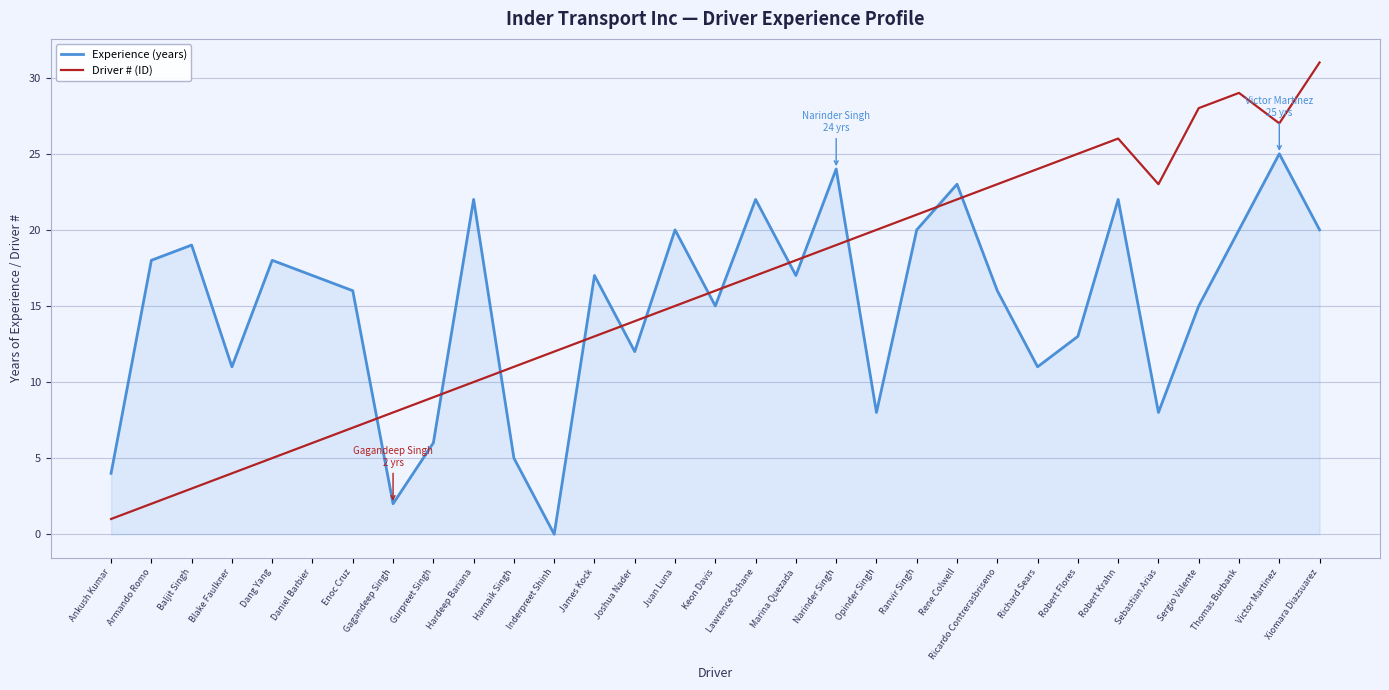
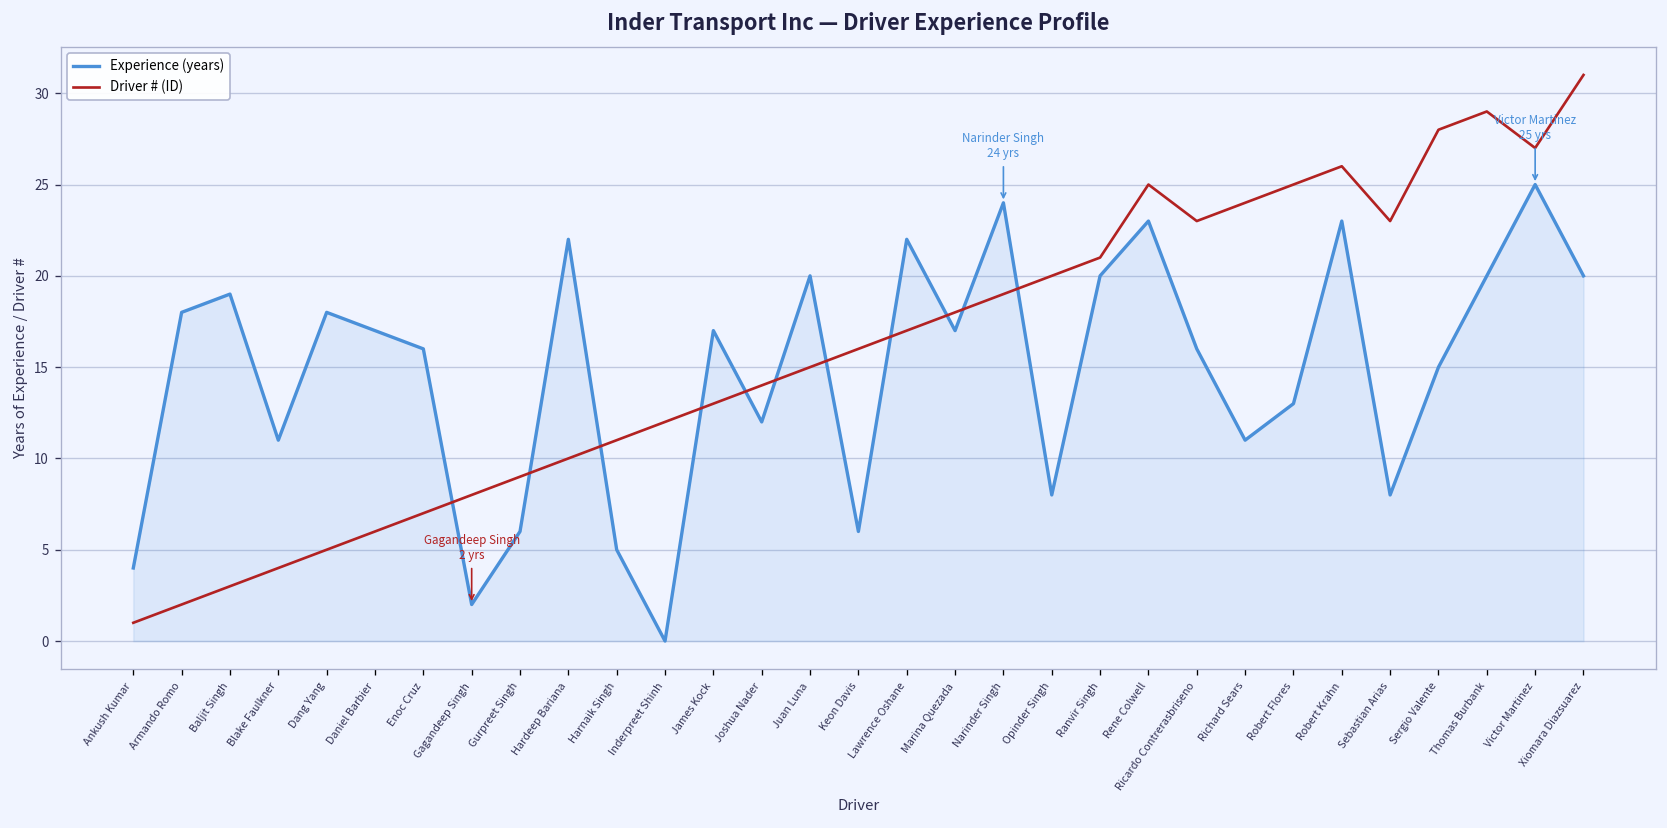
  {
    "Experience (years)": {
      "Ankush Kumar": 4,
      "Armando Romo": 18,
      "Baljit Singh": 19,
      "Blake Faulkner": 11,
      "Dang Yang": 18,
      "Daniel Barbier": 17,
      "Enoc Cruz": 16,
      "Hardeep Bariana": 22,
      "Harnaik Singh": 5,
      "Inderpreet Shinh": 0,
      "James Kock": 17,
      "Joshua Nader": 12,
      "Juan Luna": 20,
-     "Keon Davis": 15,
+     "Keon Davis": 6,
      "Lawrence Oshane": 22,
      "Marina Quezada": 17,
      "Opinder Singh": 8,
      "Ranvir Singh": 20,
      "Rene Colwell": 23,
      "Ricardo Contrerasbriseno": 16,
      "Richard Sears": 11,
      "Robert Flores": 13,
-     "Robert Krahn": 22,
+     "Robert Krahn": 23,
      "Sebastian Arias": 8,
      "Sergio Valente": 15,
      "Thomas Burbank": 20,
      "Xiomara Diazsuarez": 20
    },
    "Driver # (ID)": {
      "Ankush Kumar": 1,
      "Armando Romo": 2,
      "Baljit Singh": 3,
      "Blake Faulkner": 4,
      "Dang Yang": 5,
      "Daniel Barbier": 6,
      "Enoc Cruz": 7,
      "Gagandeep Singh": 8,
      "Gurpreet Singh": 9,
      "Hardeep Bariana": 10,
      "Harnaik Singh": 11,
      "Inderpreet Shinh": 12,
      "James Kock": 13,
      "Joshua Nader": 14,
      "Juan Luna": 15,
      "Keon Davis": 16,
      "Lawrence Oshane": 17,
      "Marina Quezada": 18,
      "Narinder Singh": 19,
      "Opinder Singh": 20,
      "Ranvir Singh": 21,
-     "Rene Colwell": 22,
+     "Rene Colwell": 25,
      "Ricardo Contrerasbriseno": 23,
      "Richard Sears": 24,
      "Robert Flores": 25,
      "Robert Krahn": 26,
      "Sebastian Arias": 23,
      "Sergio Valente": 28,
      "Thomas Burbank": 29,
      "Xiomara Diazsuarez": 31
    }
  }
